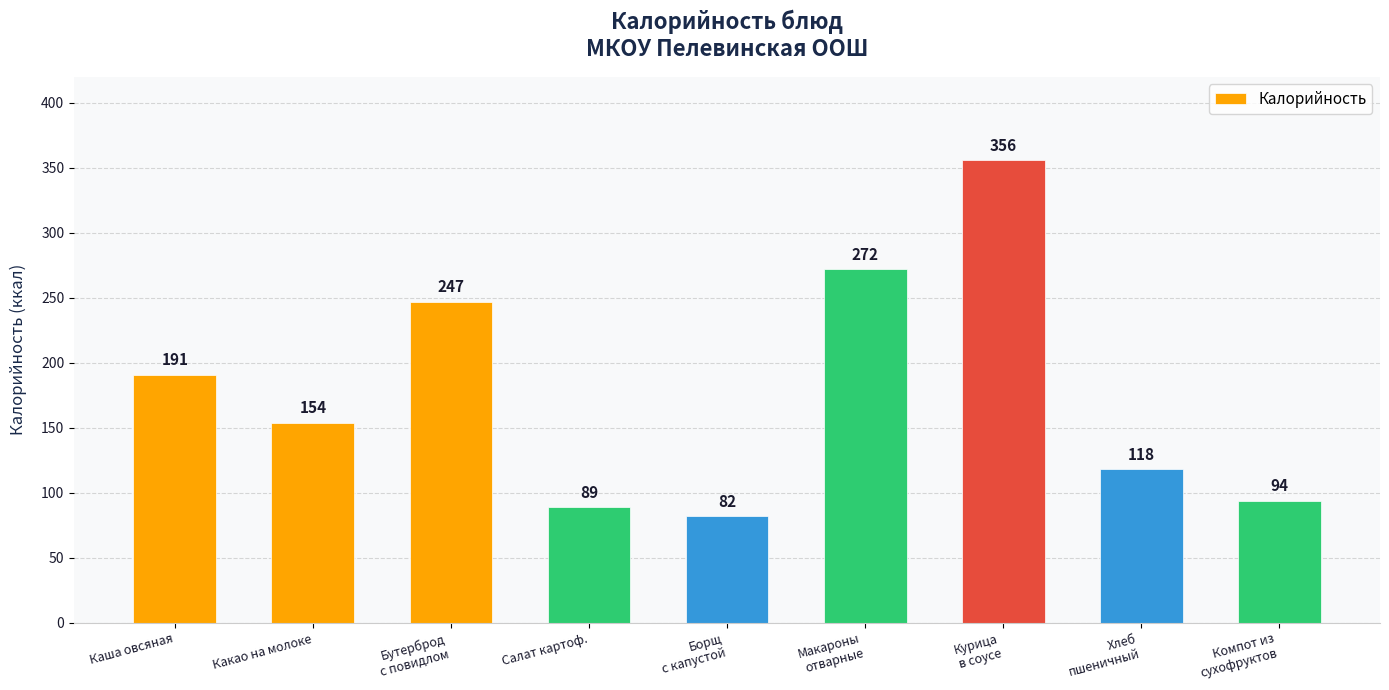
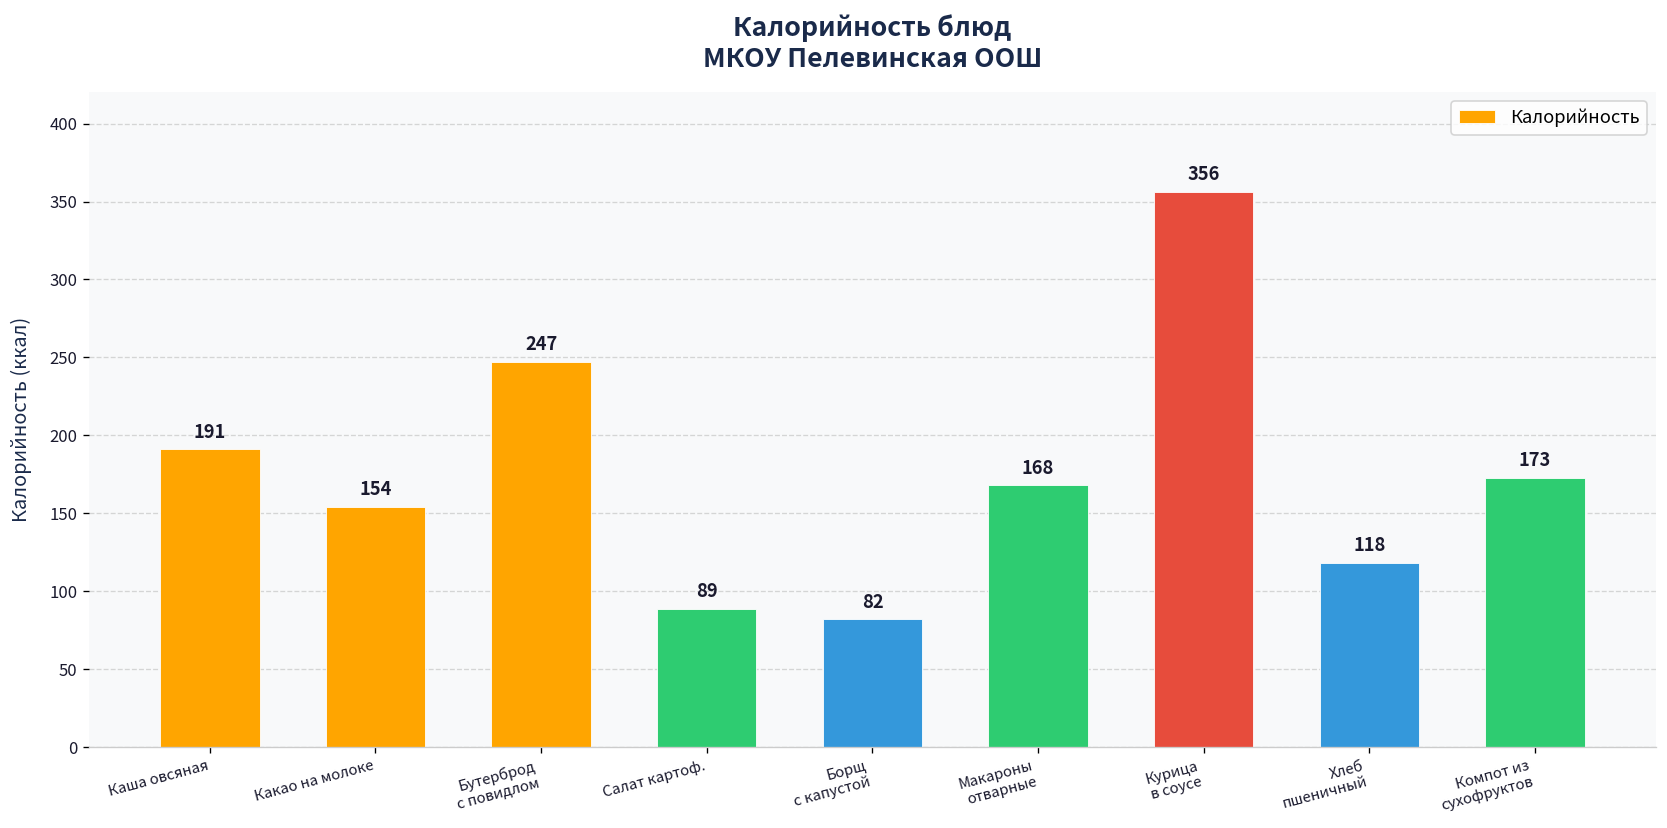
  {
    "Каша овсяная": 191,
    "Какао на молоке": 154,
    "Бутерброд с повидлом": 247,
    "Салат картоф.": 89,
    "Борщ с капустой": 82,
-   "Макароны отварные": 272,
+   "Макароны отварные": 168,
    "Курица в соусе": 356,
    "Хлеб пшеничный": 118,
-   "Компот из сухофруктов": 94
+   "Компот из сухофруктов": 173
  }
